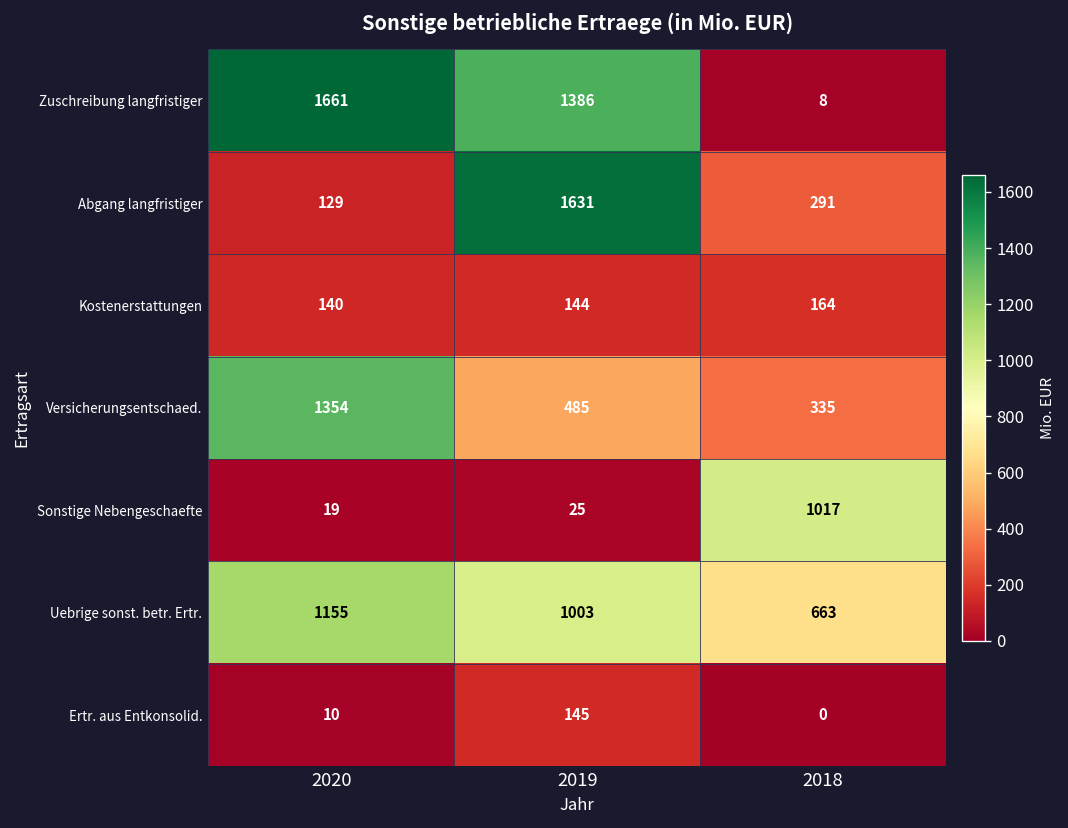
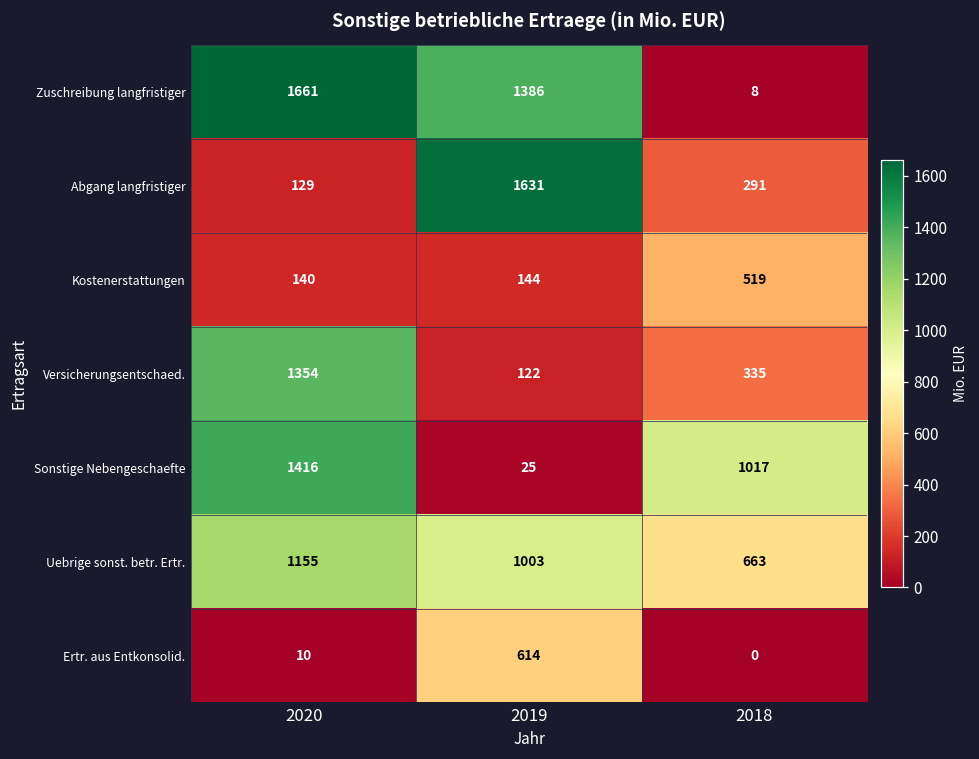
  {
    "Zuschreibung langfristiger": {
      "2020": 1661,
      "2019": 1386,
      "2018": 8
    },
    "Abgang langfristiger": {
      "2020": 129,
      "2019": 1631,
      "2018": 291
    },
    "Kostenerstattungen": {
      "2020": 140,
      "2019": 144,
-     "2018": 164
+     "2018": 519
    },
    "Versicherungsentschaed.": {
      "2020": 1354,
-     "2019": 485,
+     "2019": 122,
      "2018": 335
    },
    "Sonstige Nebengeschaefte": {
-     "2020": 19,
+     "2020": 1416,
      "2019": 25,
      "2018": 1017
    },
    "Uebrige sonst. betr. Ertr.": {
      "2020": 1155,
      "2019": 1003,
      "2018": 663
    },
    "Ertr. aus Entkonsolid.": {
      "2020": 10,
-     "2019": 145,
+     "2019": 614,
      "2018": 0
    }
  }
